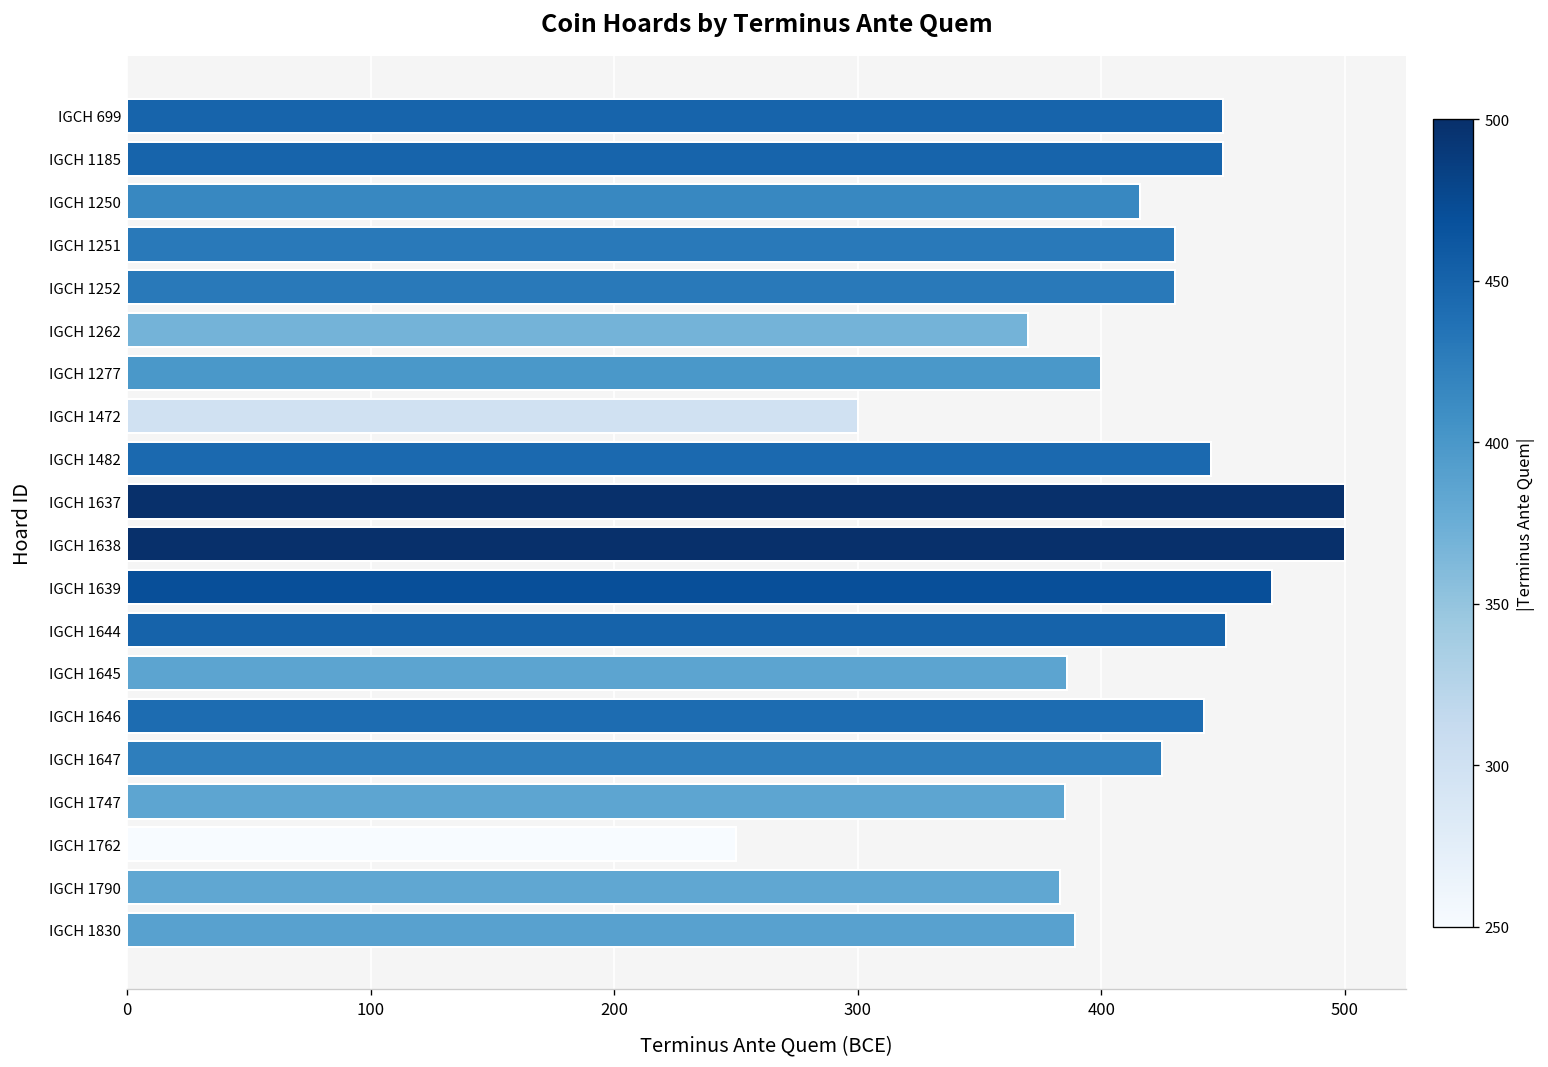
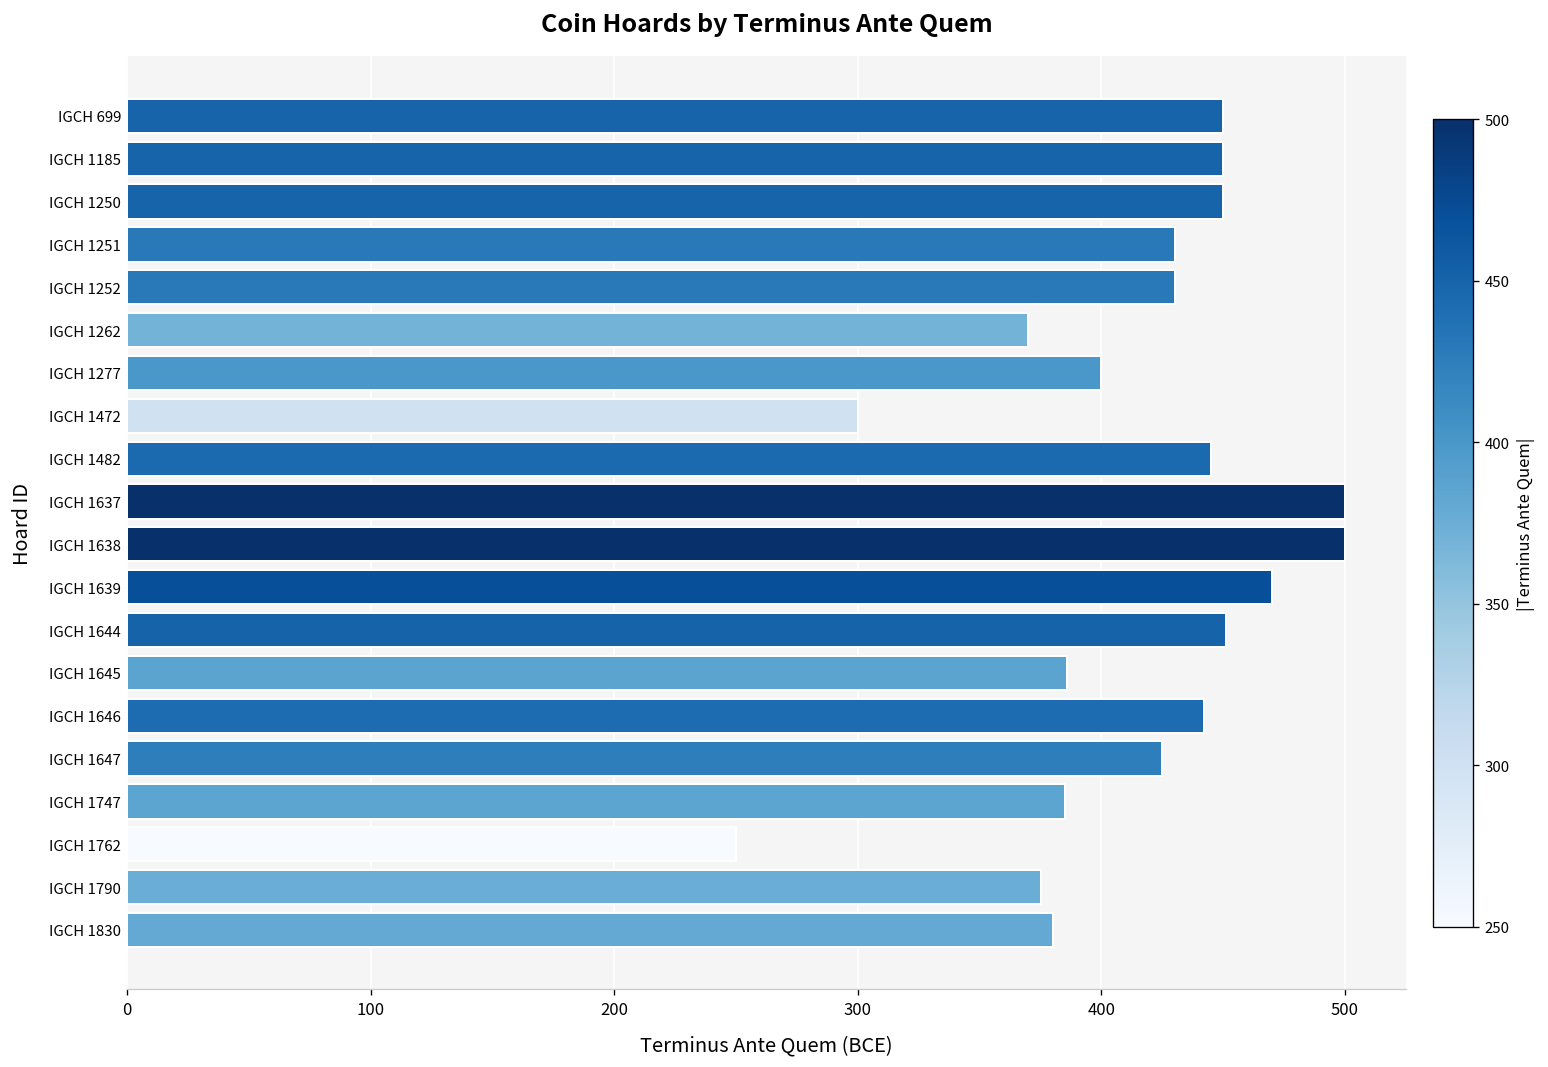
  {
    "IGCH 699": 450,
    "IGCH 1185": 450,
-   "IGCH 1250": 416,
+   "IGCH 1250": 450,
    "IGCH 1251": 430,
    "IGCH 1252": 430,
    "IGCH 1262": 370,
    "IGCH 1277": 400,
    "IGCH 1472": 300,
    "IGCH 1482": 445,
    "IGCH 1637": 500,
    "IGCH 1638": 500,
    "IGCH 1639": 470,
    "IGCH 1644": 451,
    "IGCH 1645": 386,
    "IGCH 1646": 442,
    "IGCH 1647": 425,
    "IGCH 1747": 385,
    "IGCH 1762": 250,
-   "IGCH 1790": 383,
-   "IGCH 1830": 389
+   "IGCH 1790": 375,
+   "IGCH 1830": 380
  }
